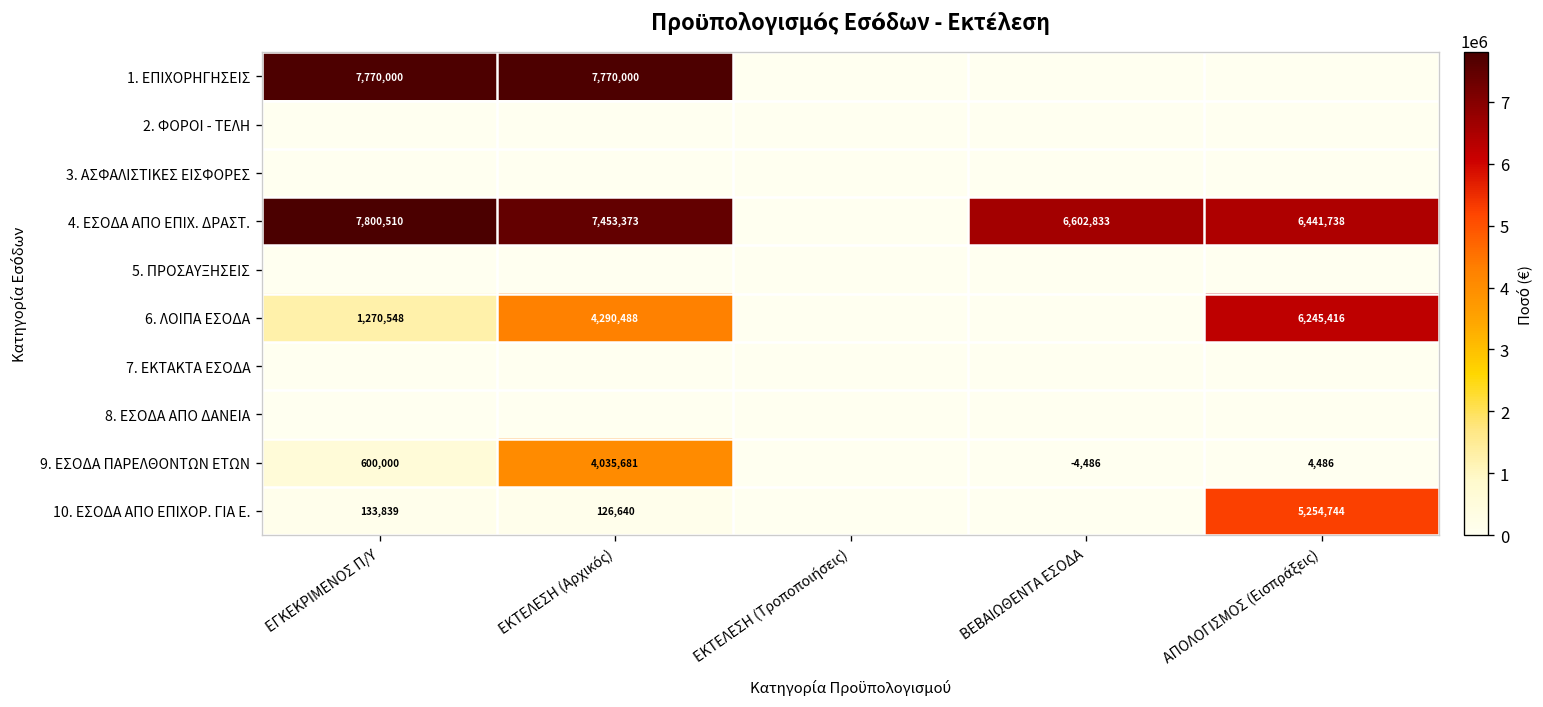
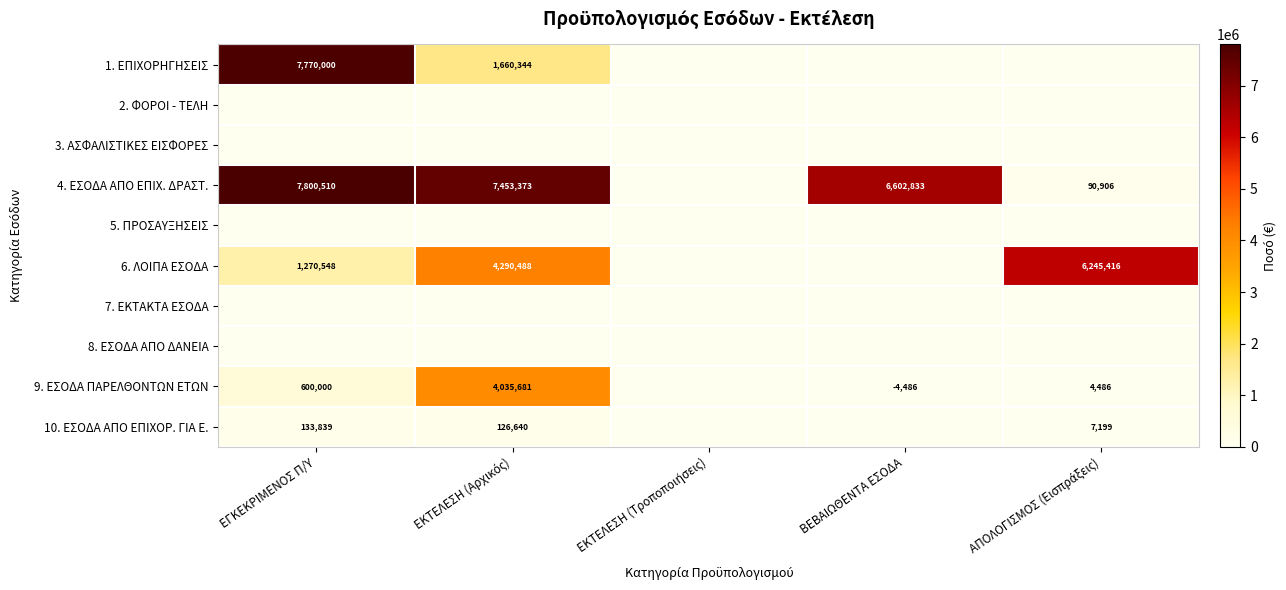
  {
    "1. ΕΠΙΧΟΡΗΓΗΣΕΙΣ": {
      "ΕΓΚΕΚΡΙΜΕΝΟΣ Π/Υ": "7,770,000",
-     "ΕΚΤΕΛΕΣΗ (Αρχικός)": "7,770,000"
+     "ΕΚΤΕΛΕΣΗ (Αρχικός)": "1,660,344"
    },
    "4. ΕΣΟΔΑ ΑΠΟ ΕΠΙΧ. ΔΡΑΣΤ.": {
      "ΕΓΚΕΚΡΙΜΕΝΟΣ Π/Υ": "7,800,510",
      "ΕΚΤΕΛΕΣΗ (Αρχικός)": "7,453,373",
      "ΒΕΒΑΙΩΘΕΝΤΑ ΕΣΟΔΑ": "6,602,833",
-     "ΑΠΟΛΟΓΙΣΜΟΣ (Εισπράξεις)": "6,441,738"
+     "ΑΠΟΛΟΓΙΣΜΟΣ (Εισπράξεις)": "90,906"
    },
    "6. ΛΟΙΠΑ ΕΣΟΔΑ": {
      "ΕΓΚΕΚΡΙΜΕΝΟΣ Π/Υ": "1,270,548",
      "ΕΚΤΕΛΕΣΗ (Αρχικός)": "4,290,488",
      "ΑΠΟΛΟΓΙΣΜΟΣ (Εισπράξεις)": "6,245,416"
    },
    "9. ΕΣΟΔΑ ΠΑΡΕΛΘΟΝΤΩΝ ΕΤΩΝ": {
      "ΕΓΚΕΚΡΙΜΕΝΟΣ Π/Υ": "600,000",
      "ΕΚΤΕΛΕΣΗ (Αρχικός)": "4,035,681",
      "ΒΕΒΑΙΩΘΕΝΤΑ ΕΣΟΔΑ": "-4,486",
      "ΑΠΟΛΟΓΙΣΜΟΣ (Εισπράξεις)": "4,486"
    },
    "10. ΕΣΟΔΑ ΑΠΟ ΕΠΙΧΟΡ. ΓΙΑ Ε.": {
      "ΕΓΚΕΚΡΙΜΕΝΟΣ Π/Υ": "133,839",
      "ΕΚΤΕΛΕΣΗ (Αρχικός)": "126,640",
-     "ΑΠΟΛΟΓΙΣΜΟΣ (Εισπράξεις)": "5,254,744"
+     "ΑΠΟΛΟΓΙΣΜΟΣ (Εισπράξεις)": "7,199"
    }
  }
